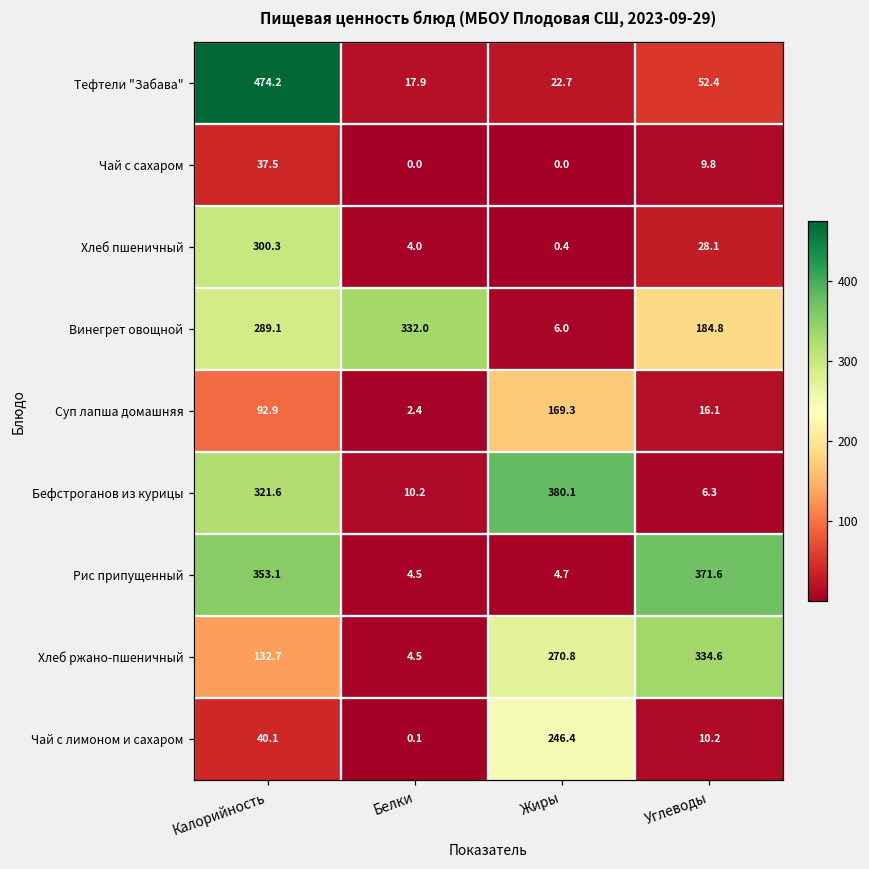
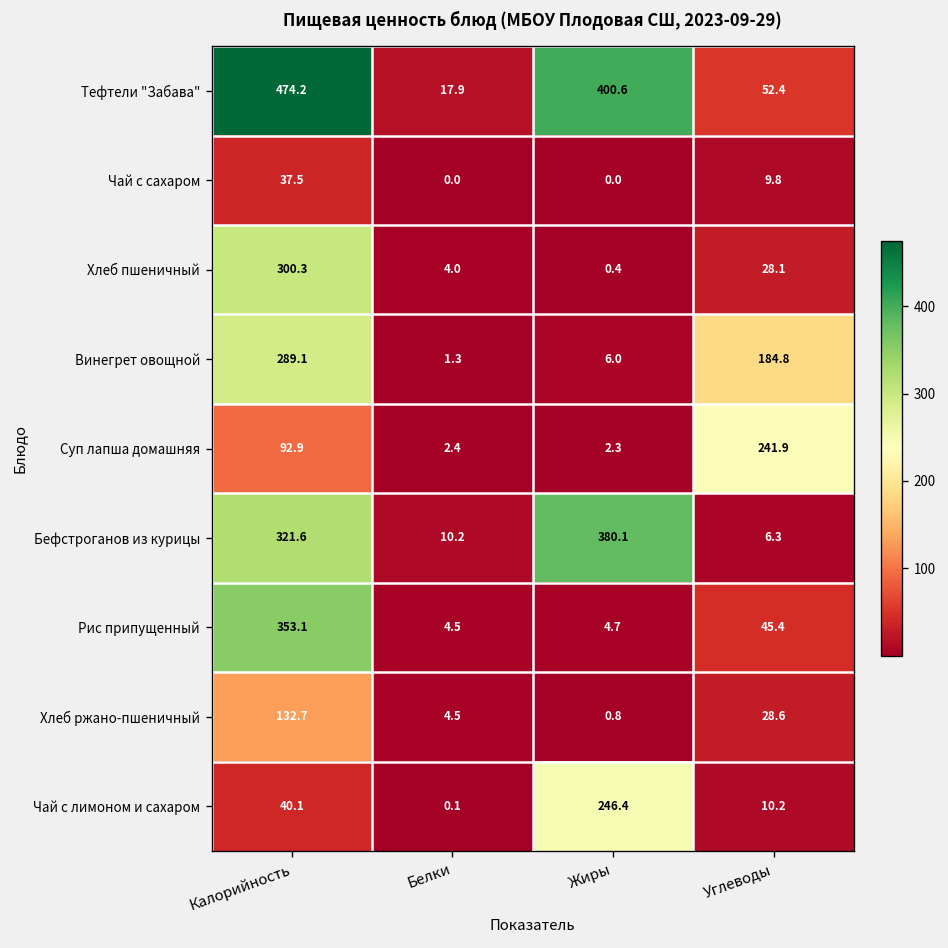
  {
    "Тефтели \"Забава\"": {
      "Калорийность": 474.2,
      "Белки": 17.9,
-     "Жиры": 22.7,
+     "Жиры": 400.6,
      "Углеводы": 52.4
    },
    "Чай с сахаром": {
      "Калорийность": 37.5,
      "Белки": 0.0,
      "Жиры": 0.0,
      "Углеводы": 9.8
    },
    "Хлеб пшеничный": {
      "Калорийность": 300.3,
      "Белки": 4.0,
      "Жиры": 0.4,
      "Углеводы": 28.1
    },
    "Винегрет овощной": {
      "Калорийность": 289.1,
-     "Белки": 332.0,
+     "Белки": 1.3,
      "Жиры": 6.0,
      "Углеводы": 184.8
    },
    "Суп лапша домашняя": {
      "Калорийность": 92.9,
      "Белки": 2.4,
-     "Жиры": 169.3,
-     "Углеводы": 16.1
+     "Жиры": 2.3,
+     "Углеводы": 241.9
    },
    "Бефстроганов из курицы": {
      "Калорийность": 321.6,
      "Белки": 10.2,
      "Жиры": 380.1,
      "Углеводы": 6.3
    },
    "Рис припущенный": {
      "Калорийность": 353.1,
      "Белки": 4.5,
      "Жиры": 4.7,
-     "Углеводы": 371.6
+     "Углеводы": 45.4
    },
    "Хлеб ржано-пшеничный": {
      "Калорийность": 132.7,
      "Белки": 4.5,
-     "Жиры": 270.8,
-     "Углеводы": 334.6
+     "Жиры": 0.8,
+     "Углеводы": 28.6
    },
    "Чай с лимоном и сахаром": {
      "Калорийность": 40.1,
      "Белки": 0.1,
      "Жиры": 246.4,
      "Углеводы": 10.2
    }
  }
